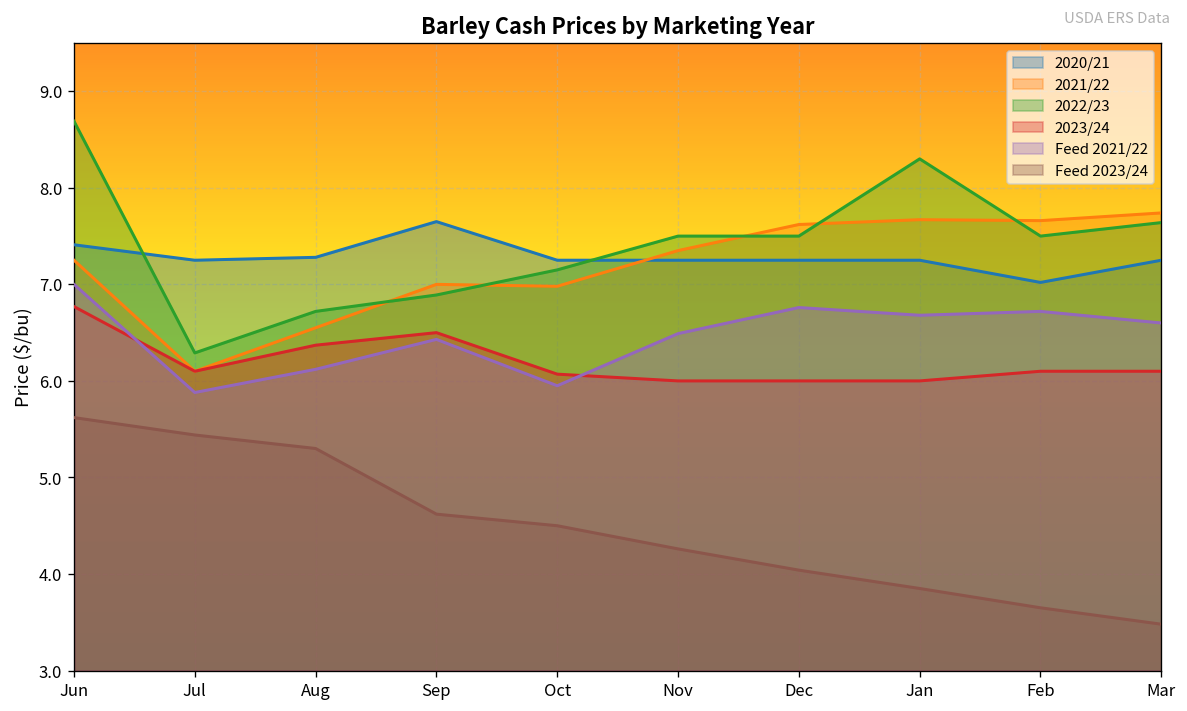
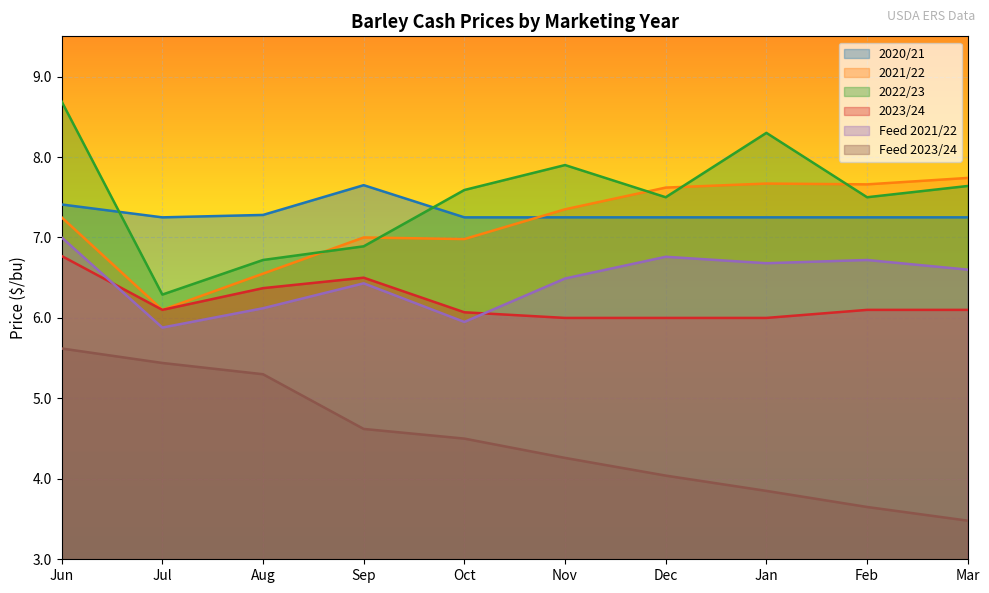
  {
    "2020/21": {
      "Jun": 7.4,
      "Jul": 7.3,
      "Aug": 7.3,
      "Sep": 7.7,
      "Oct": 7.3,
      "Nov": 7.3,
      "Dec": 7.3,
      "Jan": 7.3,
-     "Feb": 7.0,
+     "Feb": 7.3,
      "Mar": 7.3
    },
    "2022/23": {
      "Jun": 8.7,
      "Jul": 6.3,
      "Aug": 6.7,
      "Sep": 6.9,
-     "Oct": 7.2,
-     "Nov": 7.5,
+     "Oct": 7.6,
+     "Nov": 7.9,
      "Dec": 7.5,
      "Jan": 8.3,
      "Feb": 7.5,
      "Mar": 7.6
    },
    "Feed 2021/22": {
      "Jun": 7.0,
      "Jul": 5.9,
      "Aug": 6.1,
      "Sep": 6.4,
      "Oct": 6.0,
      "Nov": 6.5,
      "Dec": 6.8,
      "Jan": 6.7,
      "Feb": 6.7,
      "Mar": 6.6
    }
  }
